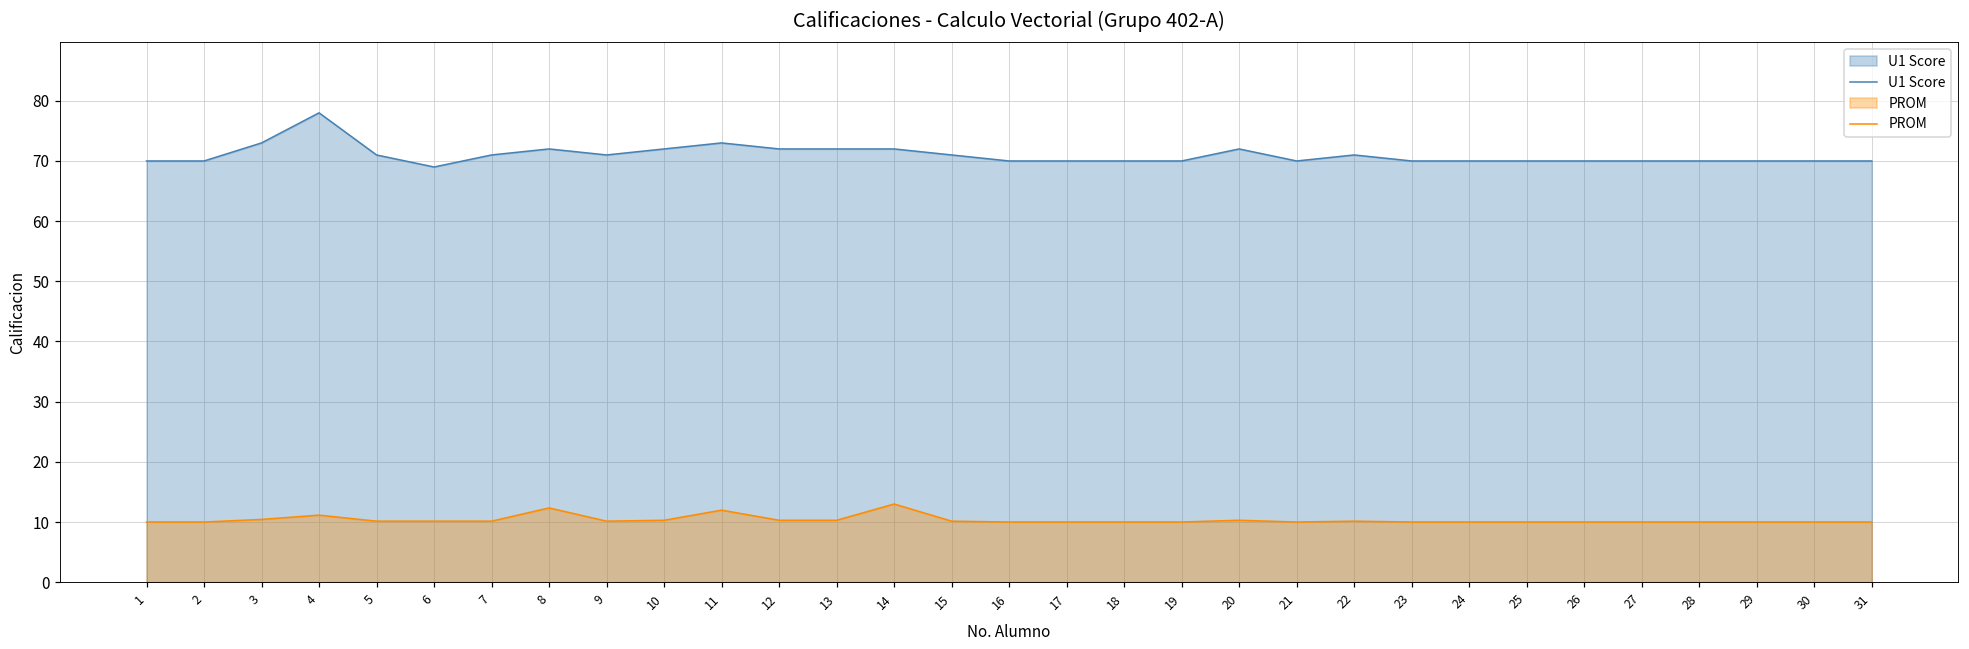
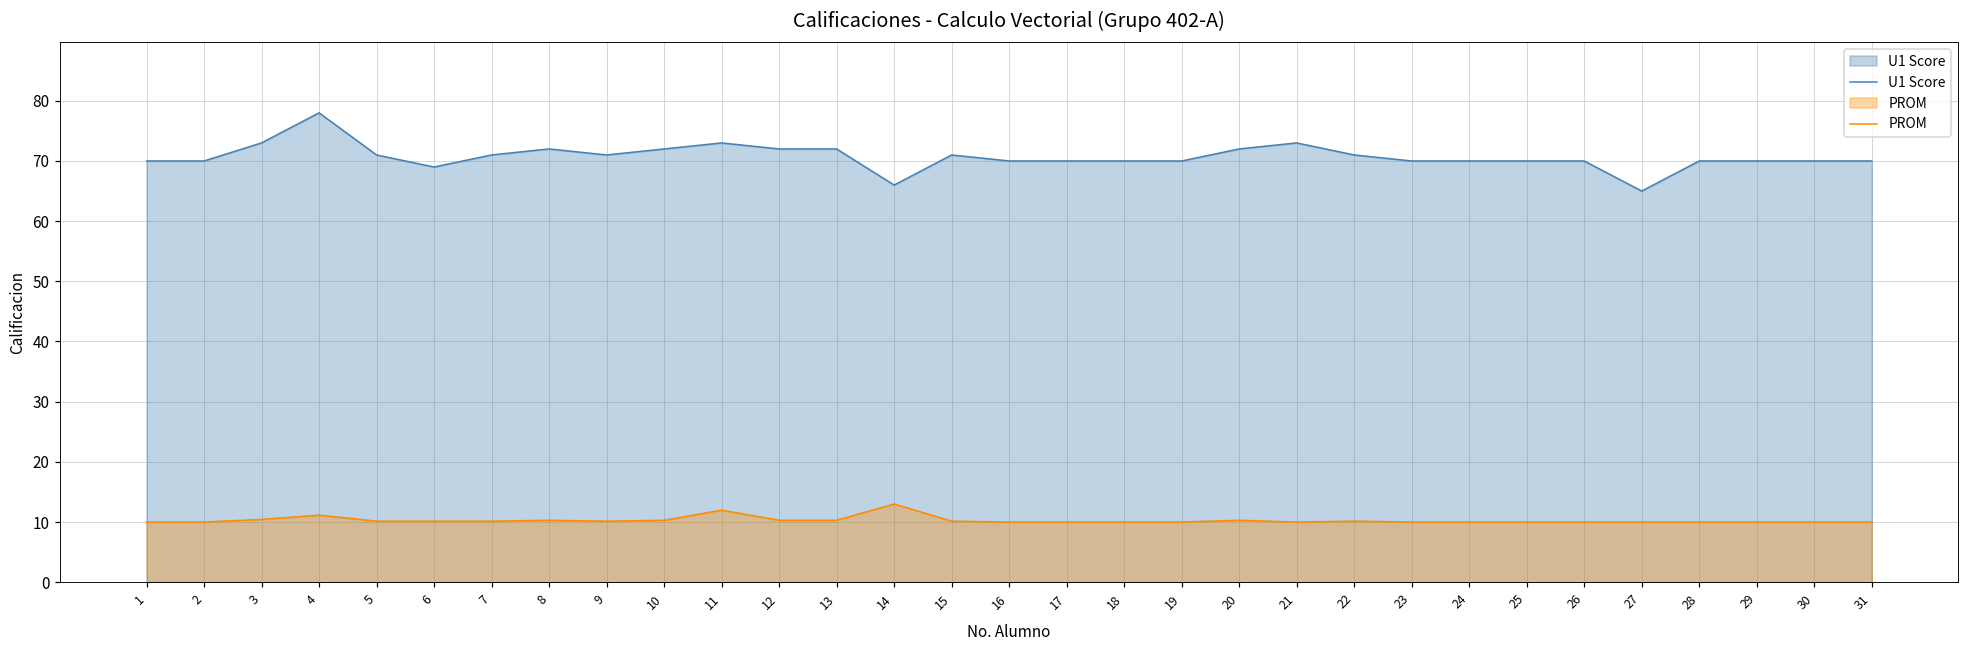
  {
    "U1 Score": {
      "1": 70,
      "2": 70,
      "3": 73,
      "4": 78,
      "5": 71,
      "6": 69,
      "7": 71,
      "8": 72,
      "9": 71,
      "10": 72,
      "11": 73,
      "12": 72,
      "13": 72,
-     "14": 72,
+     "14": 66,
      "15": 71,
      "16": 70,
      "17": 70,
      "18": 70,
      "19": 70,
      "20": 72,
-     "21": 70,
+     "21": 73,
      "22": 71,
      "23": 70,
      "24": 70,
      "25": 70,
      "26": 70,
-     "27": 70,
+     "27": 65,
      "28": 70,
      "29": 70,
      "30": 70,
      "31": 70
    },
    "PROM": {
      "1": 10,
      "2": 10,
      "3": 10,
      "4": 11,
      "5": 10,
      "6": 10,
      "7": 10,
-     "8": 12,
+     "8": 10,
      "9": 10,
      "10": 10,
      "11": 12,
      "12": 10,
      "13": 10,
      "14": 13,
      "15": 10,
      "16": 10,
      "17": 10,
      "18": 10,
      "19": 10,
      "20": 10,
      "21": 10,
      "22": 10,
      "23": 10,
      "24": 10,
      "25": 10,
      "26": 10,
      "27": 10,
      "28": 10,
      "29": 10,
      "30": 10,
      "31": 10
    }
  }
